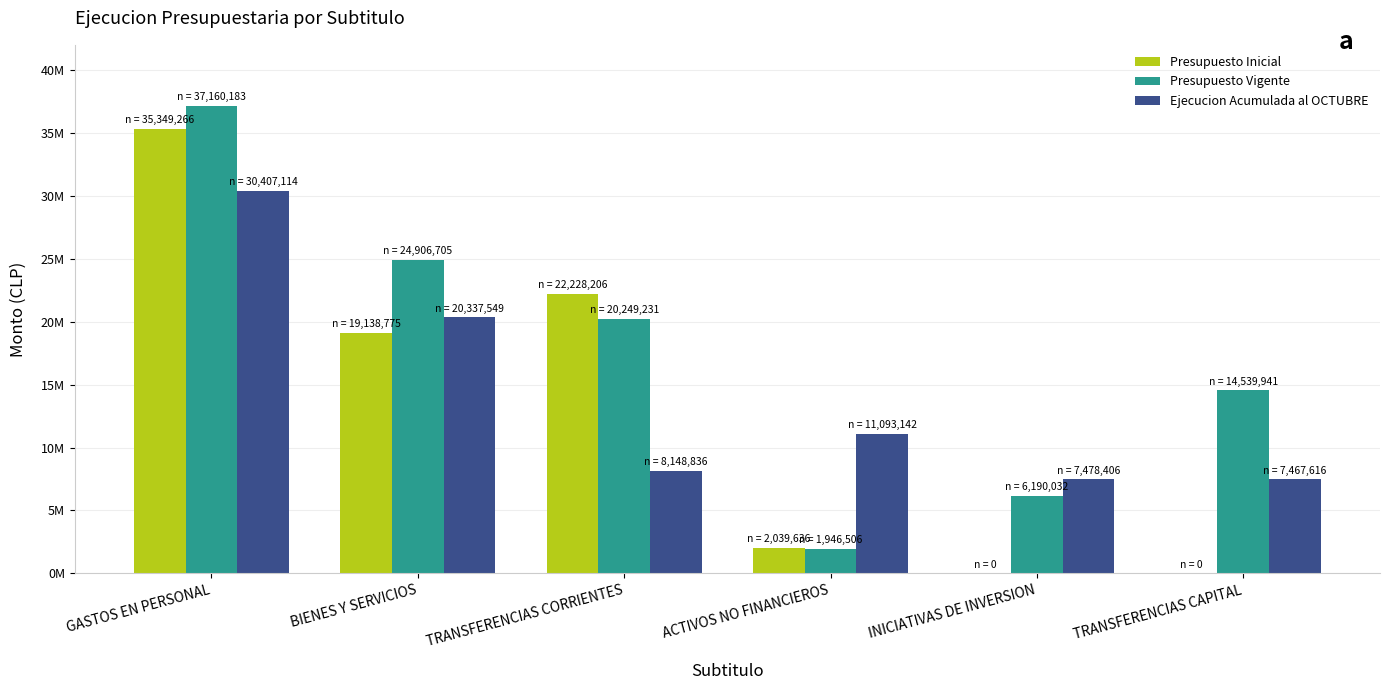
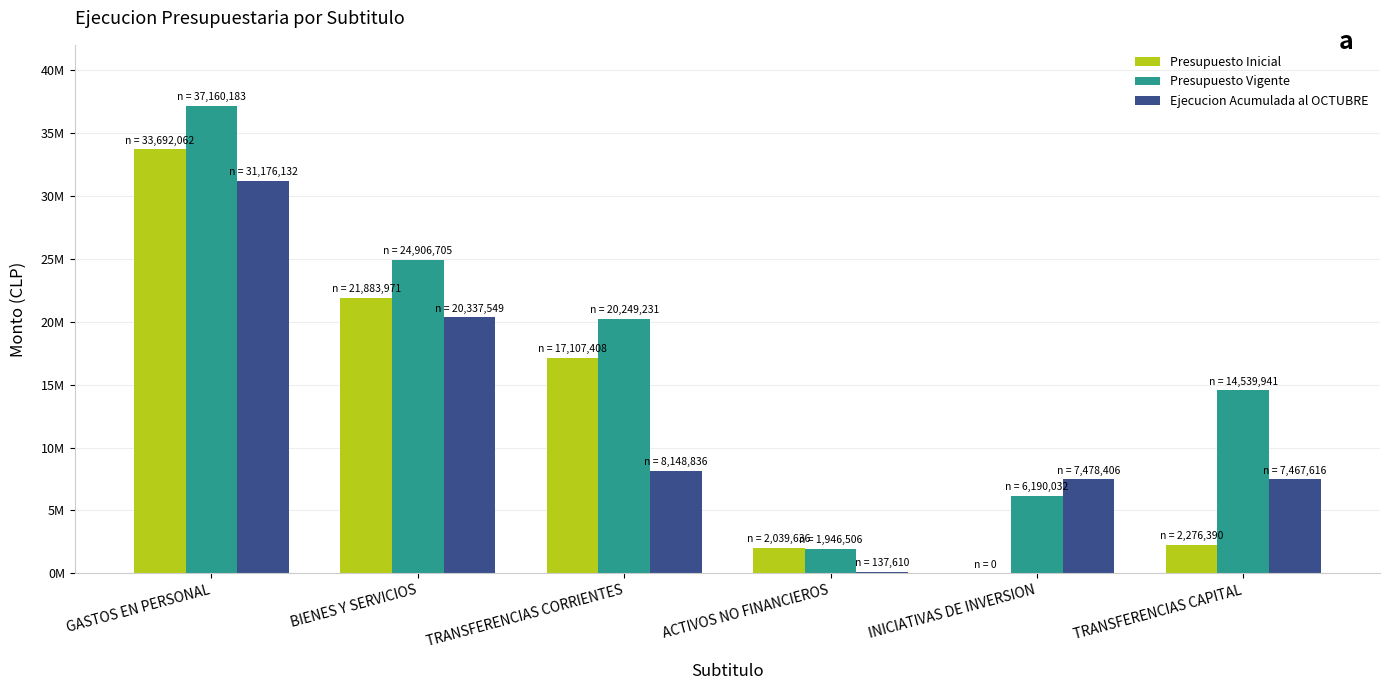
  {
    "Presupuesto Inicial": {
-     "GASTOS EN PERSONAL": "35,349,266",
-     "BIENES Y SERVICIOS": "19,138,775",
-     "TRANSFERENCIAS CORRIENTES": "22,228,206",
+     "GASTOS EN PERSONAL": "33,692,062",
+     "BIENES Y SERVICIOS": "21,883,971",
+     "TRANSFERENCIAS CORRIENTES": "17,107,408",
      "INICIATIVAS DE INVERSION": "0",
-     "TRANSFERENCIAS CAPITAL": "0"
+     "TRANSFERENCIAS CAPITAL": "2,276,390"
    },
    "Presupuesto Vigente": {
      "GASTOS EN PERSONAL": "37,160,183",
      "BIENES Y SERVICIOS": "24,906,705",
      "TRANSFERENCIAS CORRIENTES": "20,249,231",
      "INICIATIVAS DE INVERSION": "6,190,032",
      "TRANSFERENCIAS CAPITAL": "14,539,941"
    },
    "Ejecucion Acumulada al OCTUBRE": {
-     "GASTOS EN PERSONAL": "30,407,114",
+     "GASTOS EN PERSONAL": "31,176,132",
      "BIENES Y SERVICIOS": "20,337,549",
      "TRANSFERENCIAS CORRIENTES": "8,148,836",
-     "ACTIVOS NO FINANCIEROS": "11,093,142",
+     "ACTIVOS NO FINANCIEROS": "137,610",
      "INICIATIVAS DE INVERSION": "7,478,406",
      "TRANSFERENCIAS CAPITAL": "7,467,616"
    }
  }
